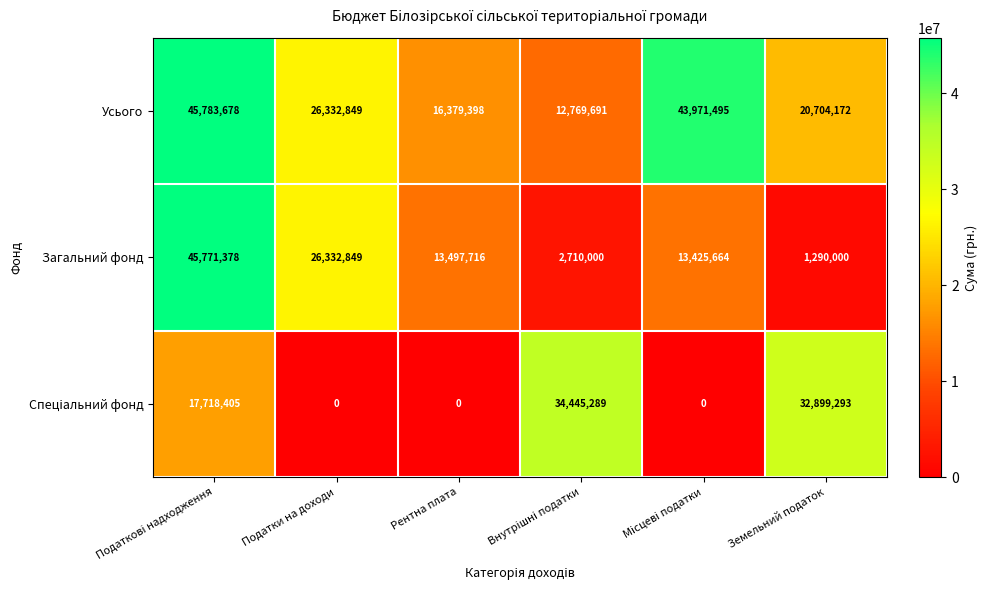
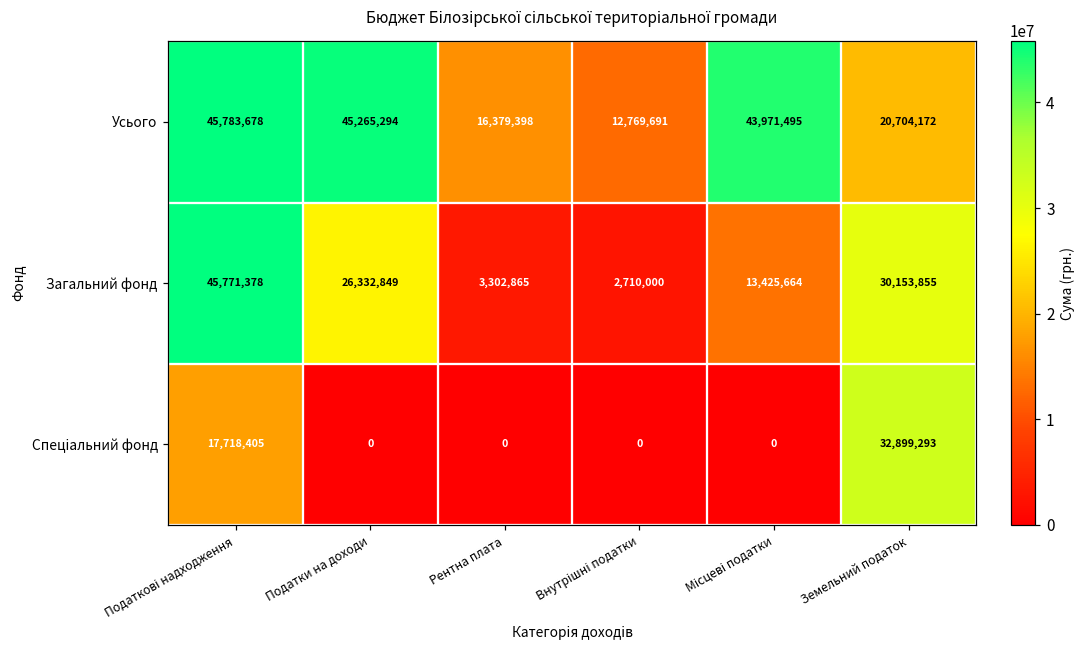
  {
    "Усього": {
      "Податкові надходження": "45,783,678",
-     "Податки на доходи": "26,332,849",
+     "Податки на доходи": "45,265,294",
      "Рентна плата": "16,379,398",
      "Внутрішні податки": "12,769,691",
      "Місцеві податки": "43,971,495",
      "Земельний податок": "20,704,172"
    },
    "Загальний фонд": {
      "Податкові надходження": "45,771,378",
      "Податки на доходи": "26,332,849",
-     "Рентна плата": "13,497,716",
+     "Рентна плата": "3,302,865",
      "Внутрішні податки": "2,710,000",
      "Місцеві податки": "13,425,664",
-     "Земельний податок": "1,290,000"
+     "Земельний податок": "30,153,855"
    },
    "Спеціальний фонд": {
      "Податкові надходження": "17,718,405",
      "Податки на доходи": "0",
      "Рентна плата": "0",
-     "Внутрішні податки": "34,445,289",
+     "Внутрішні податки": "0",
      "Місцеві податки": "0",
      "Земельний податок": "32,899,293"
    }
  }
